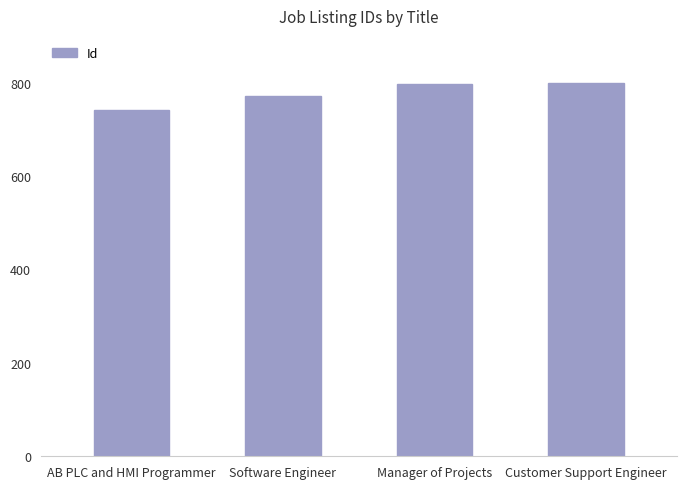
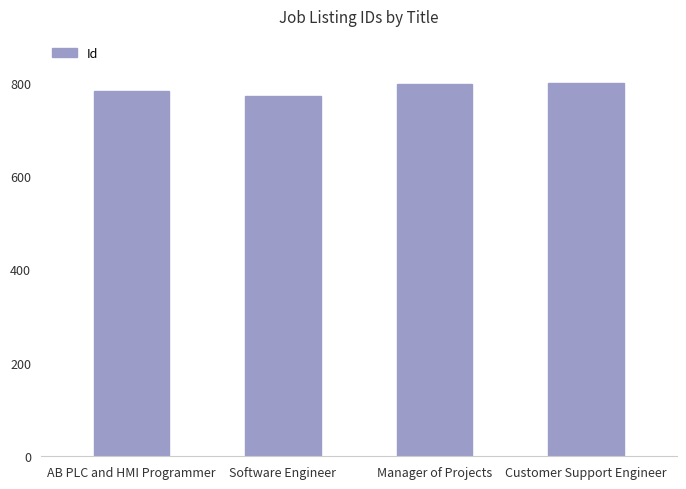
  {
-   "AB PLC and HMI Programmer": 740,
+   "AB PLC and HMI Programmer": 780,
    "Software Engineer": 770,
    "Manager of Projects": 800,
    "Customer Support Engineer": 800
  }
